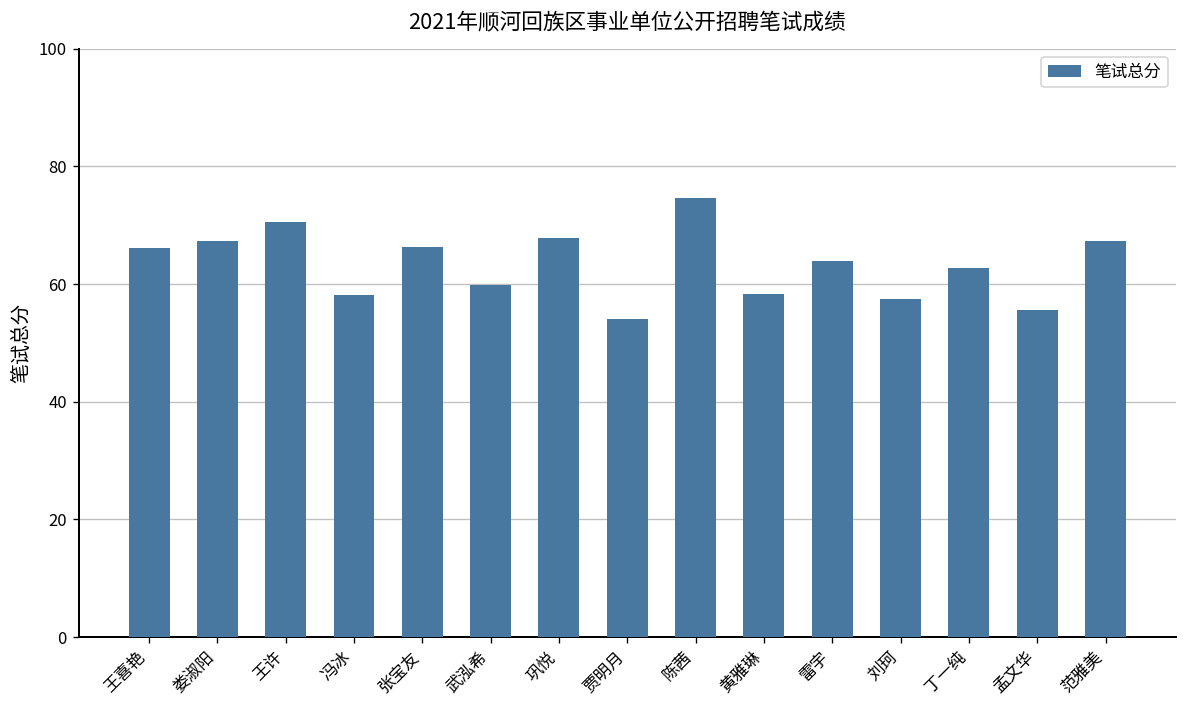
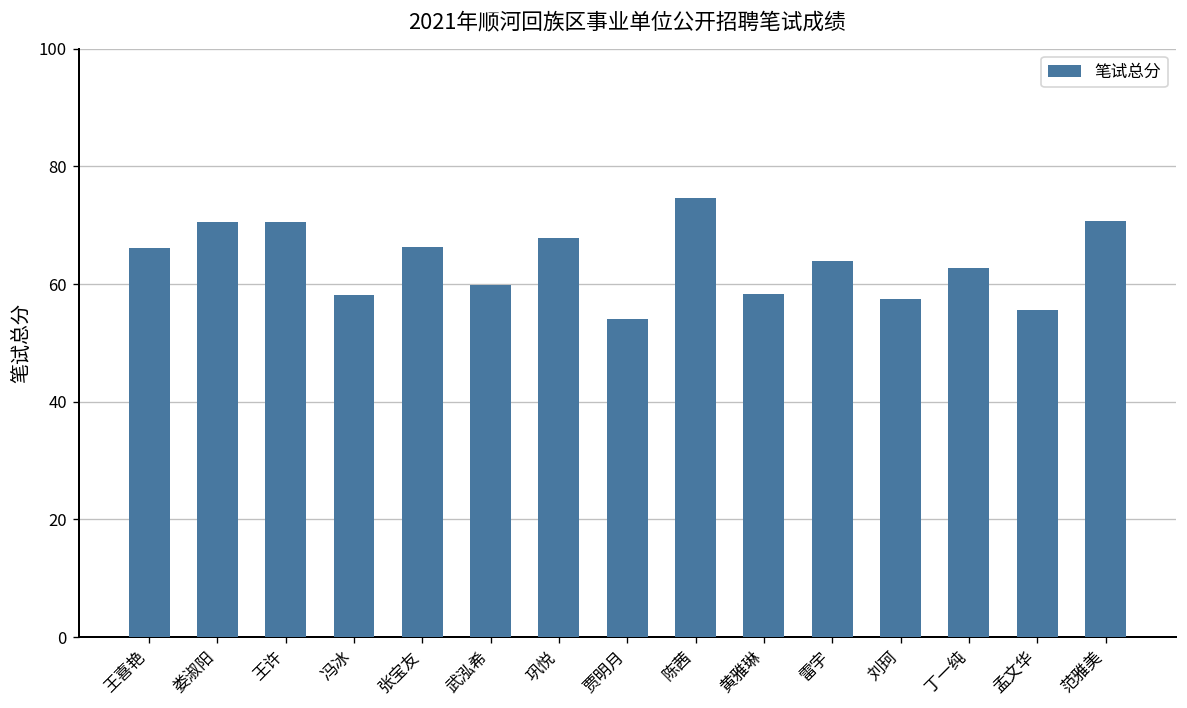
  {
    "王喜艳": 66,
-   "娄淑阳": 67,
+   "娄淑阳": 71,
    "王许": 71,
    "冯冰": 58,
    "张宝友": 66,
    "武泓希": 60,
    "巩悦": 68,
    "贾明月": 54,
    "陈茜": 75,
    "黄雅琳": 58,
    "雷宇": 64,
    "刘珂": 57,
    "丁一纯": 63,
    "孟文华": 56,
-   "范雅美": 67
+   "范雅美": 71
  }
